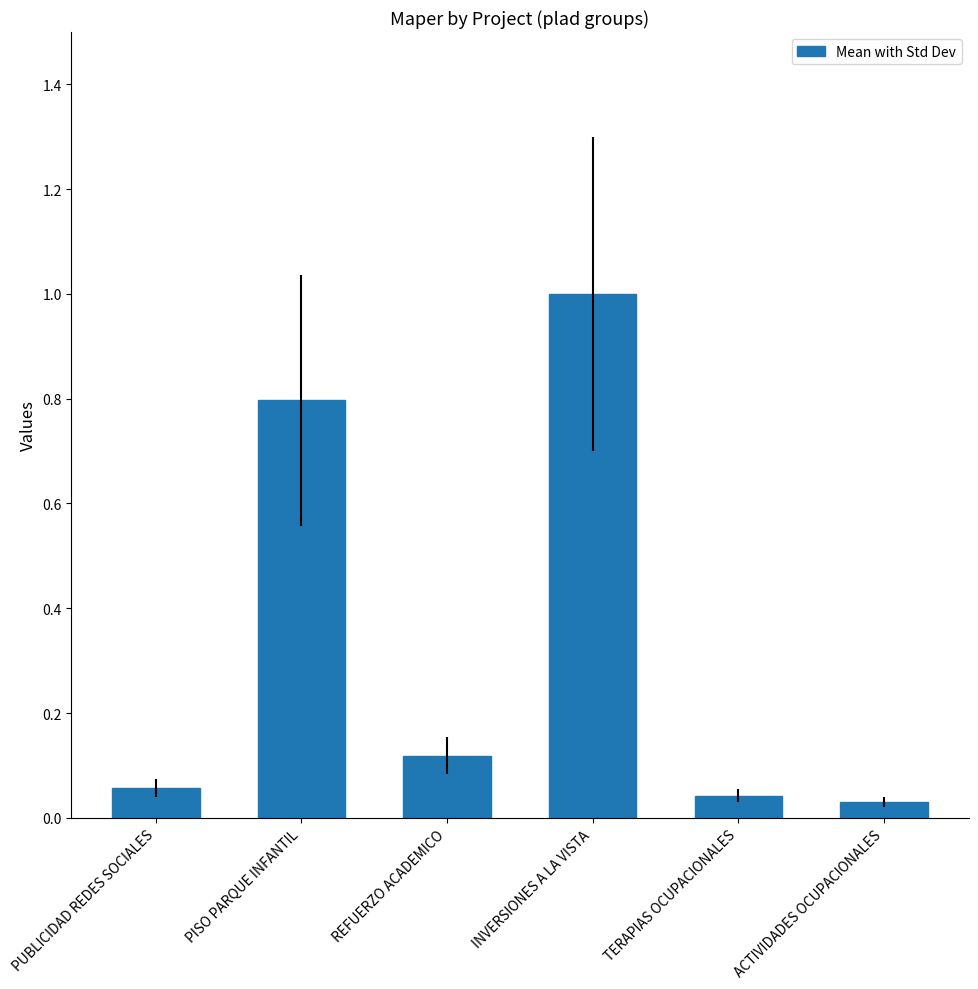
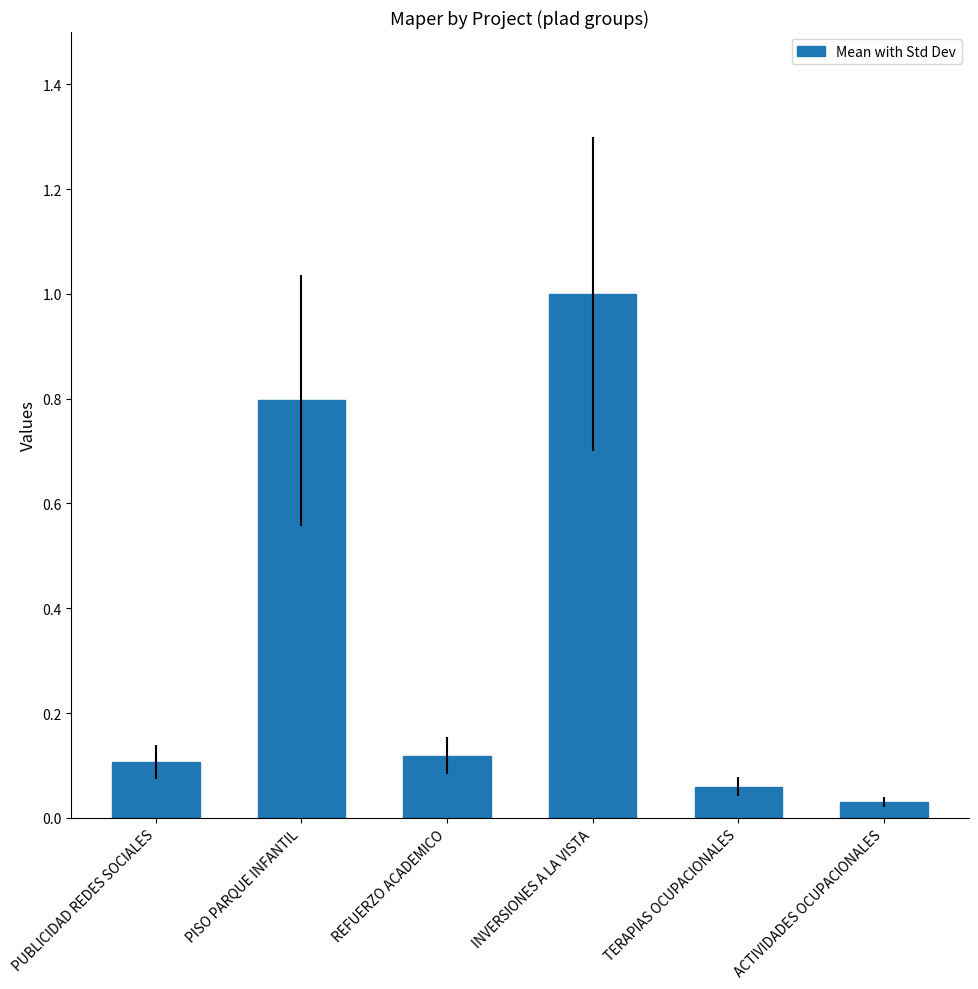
  {
-   "PUBLICIDAD REDES SOCIALES": 0.06,
+   "PUBLICIDAD REDES SOCIALES": 0.11,
    "PISO PARQUE INFANTIL": 0.80,
    "REFUERZO ACADEMICO": 0.12,
    "INVERSIONES A LA VISTA": 1.00,
-   "TERAPIAS OCUPACIONALES": 0.04,
+   "TERAPIAS OCUPACIONALES": 0.06,
    "ACTIVIDADES OCUPACIONALES": 0.03
  }
